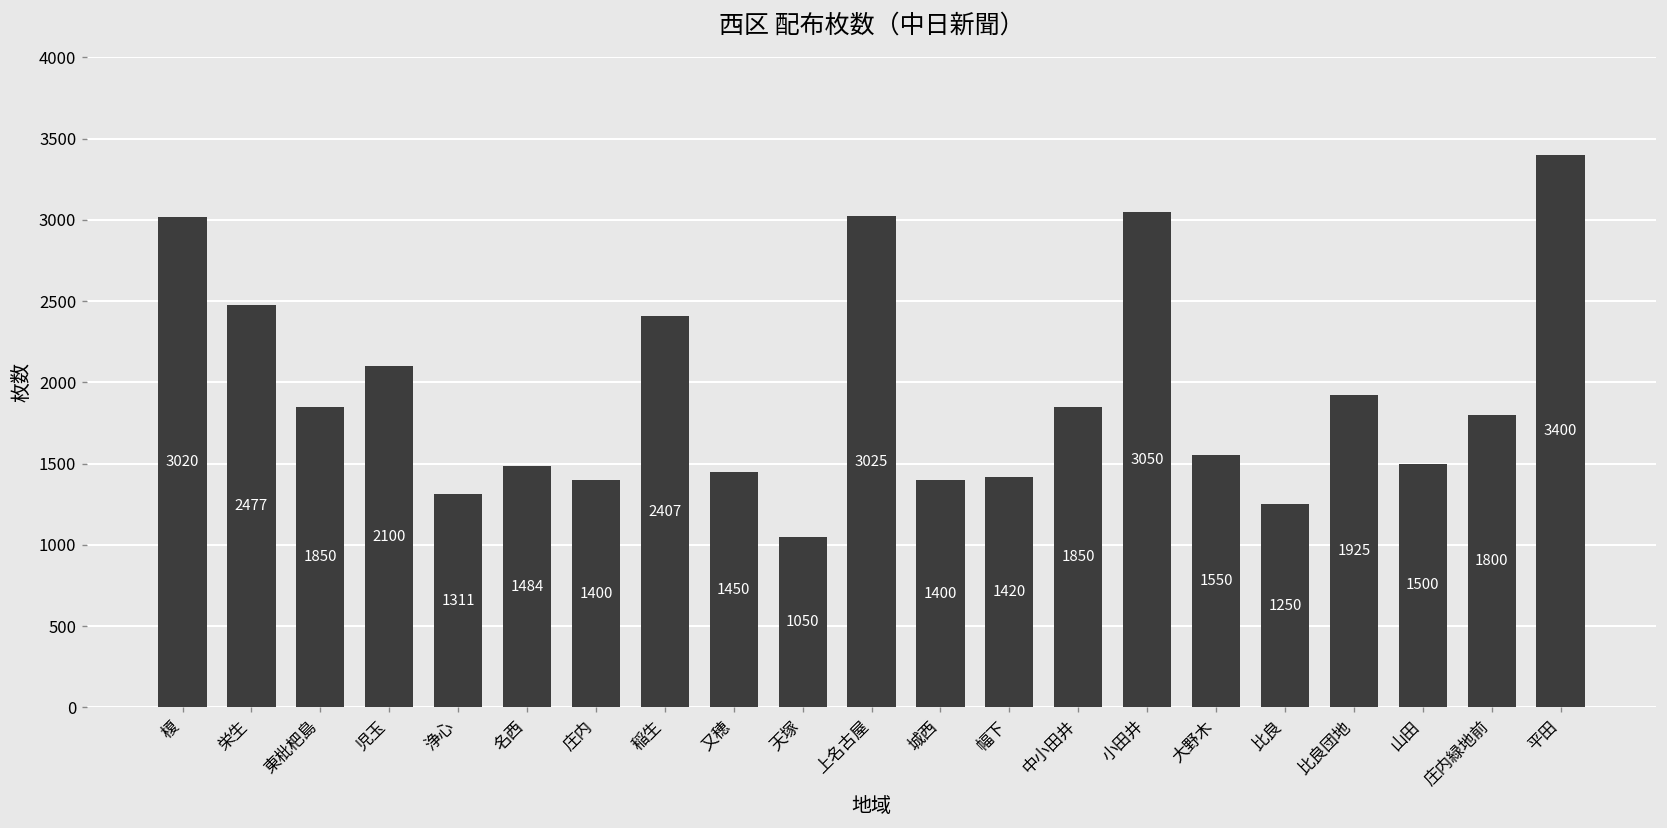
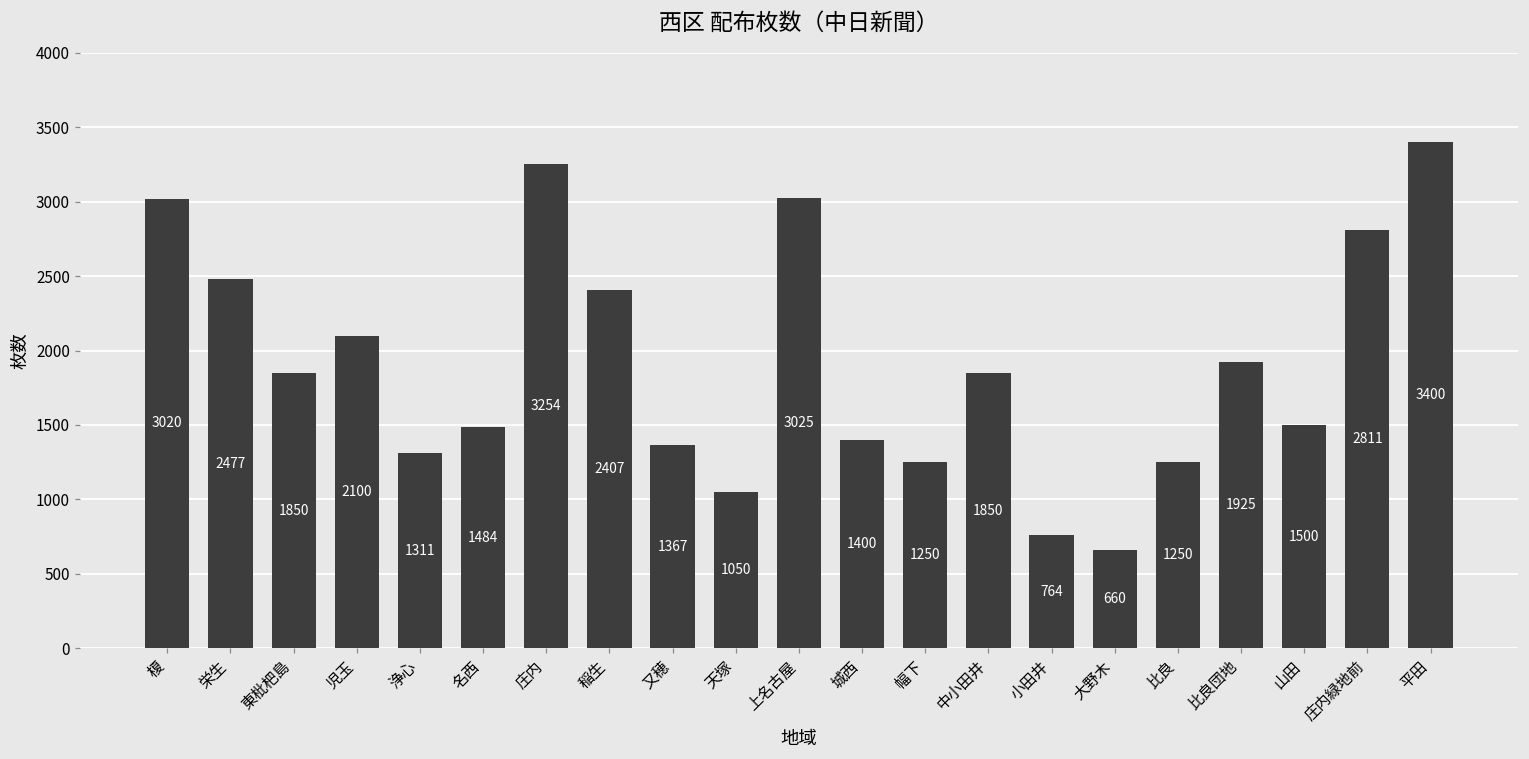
  {
    "榎": 3020,
    "栄生": 2477,
    "東枇杷島": 1850,
    "児玉": 2100,
    "浄心": 1311,
    "名西": 1484,
-   "庄内": 1400,
+   "庄内": 3254,
    "稲生": 2407,
-   "又穂": 1450,
+   "又穂": 1367,
    "天塚": 1050,
    "上名古屋": 3025,
    "城西": 1400,
-   "幅下": 1420,
+   "幅下": 1250,
    "中小田井": 1850,
-   "小田井": 3050,
-   "大野木": 1550,
+   "小田井": 764,
+   "大野木": 660,
    "比良": 1250,
    "比良団地": 1925,
    "山田": 1500,
-   "庄内緑地前": 1800,
+   "庄内緑地前": 2811,
    "平田": 3400
  }
